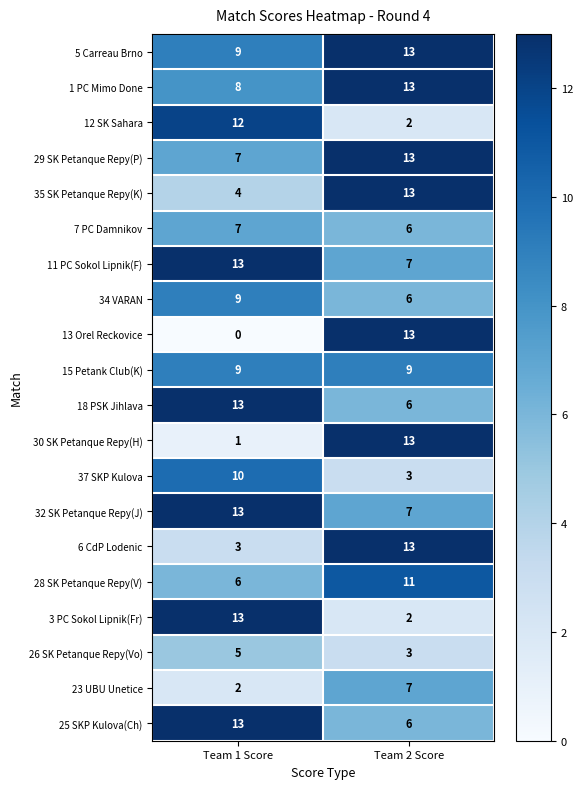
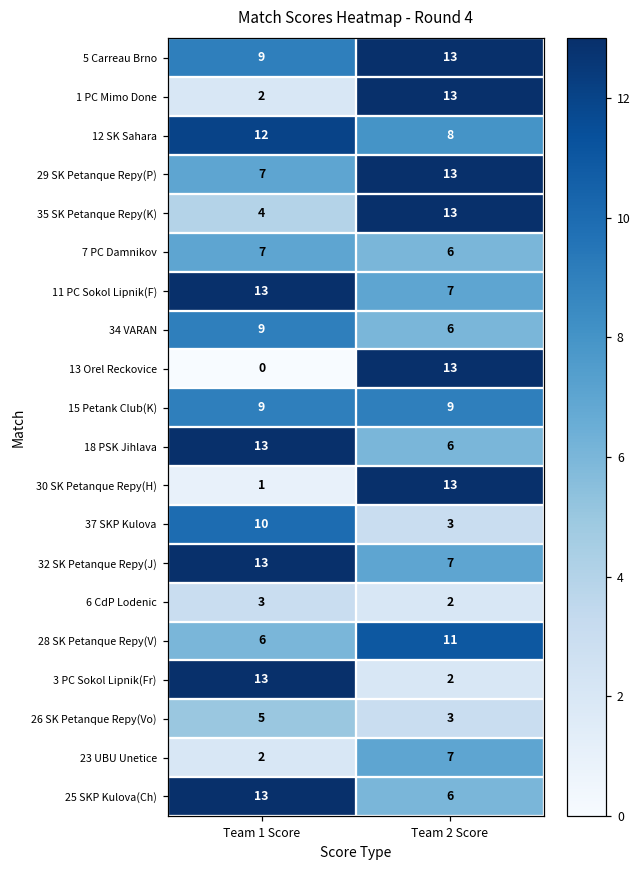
  {
    "5 Carreau Brno": {
      "Team 1 Score": 9,
      "Team 2 Score": 13
    },
    "1 PC Mimo Done": {
-     "Team 1 Score": 8,
+     "Team 1 Score": 2,
      "Team 2 Score": 13
    },
    "12 SK Sahara": {
      "Team 1 Score": 12,
-     "Team 2 Score": 2
+     "Team 2 Score": 8
    },
    "29 SK Petanque Repy(P)": {
      "Team 1 Score": 7,
      "Team 2 Score": 13
    },
    "35 SK Petanque Repy(K)": {
      "Team 1 Score": 4,
      "Team 2 Score": 13
    },
    "7 PC Damnikov": {
      "Team 1 Score": 7,
      "Team 2 Score": 6
    },
    "11 PC Sokol Lipnik(F)": {
      "Team 1 Score": 13,
      "Team 2 Score": 7
    },
    "34 VARAN": {
      "Team 1 Score": 9,
      "Team 2 Score": 6
    },
    "13 Orel Reckovice": {
      "Team 1 Score": 0,
      "Team 2 Score": 13
    },
    "15 Petank Club(K)": {
      "Team 1 Score": 9,
      "Team 2 Score": 9
    },
    "18 PSK Jihlava": {
      "Team 1 Score": 13,
      "Team 2 Score": 6
    },
    "30 SK Petanque Repy(H)": {
      "Team 1 Score": 1,
      "Team 2 Score": 13
    },
    "37 SKP Kulova": {
      "Team 1 Score": 10,
      "Team 2 Score": 3
    },
    "32 SK Petanque Repy(J)": {
      "Team 1 Score": 13,
      "Team 2 Score": 7
    },
    "6 CdP Lodenic": {
      "Team 1 Score": 3,
-     "Team 2 Score": 13
+     "Team 2 Score": 2
    },
    "28 SK Petanque Repy(V)": {
      "Team 1 Score": 6,
      "Team 2 Score": 11
    },
    "3 PC Sokol Lipnik(Fr)": {
      "Team 1 Score": 13,
      "Team 2 Score": 2
    },
    "26 SK Petanque Repy(Vo)": {
      "Team 1 Score": 5,
      "Team 2 Score": 3
    },
    "23 UBU Unetice": {
      "Team 1 Score": 2,
      "Team 2 Score": 7
    },
    "25 SKP Kulova(Ch)": {
      "Team 1 Score": 13,
      "Team 2 Score": 6
    }
  }
